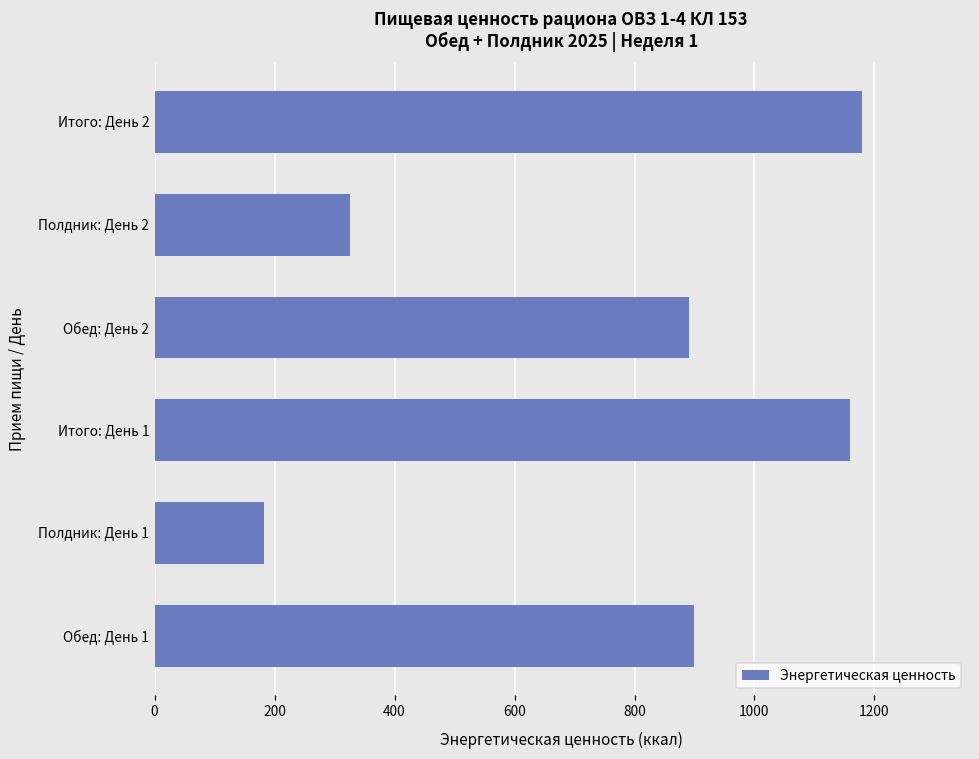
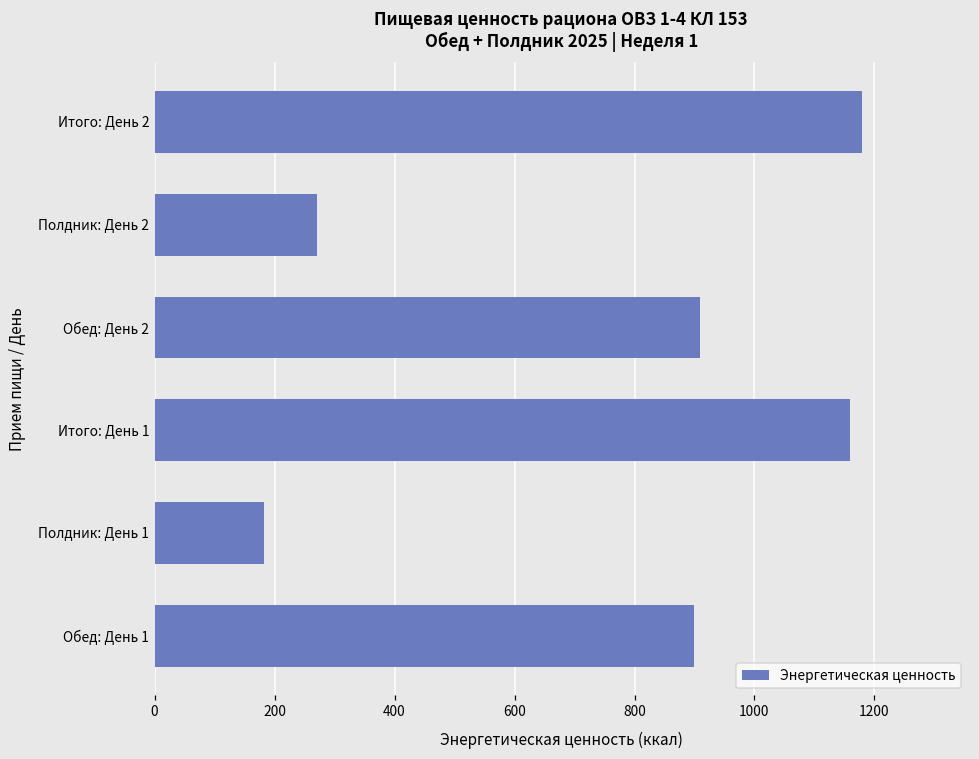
  {
    "Итого: День 2": 1180,
-   "Полдник: День 2": 330,
-   "Обед: День 2": 890,
+   "Полдник: День 2": 270,
+   "Обед: День 2": 910,
    "Итого: День 1": 1160,
    "Полдник: День 1": 180,
    "Обед: День 1": 900
  }
